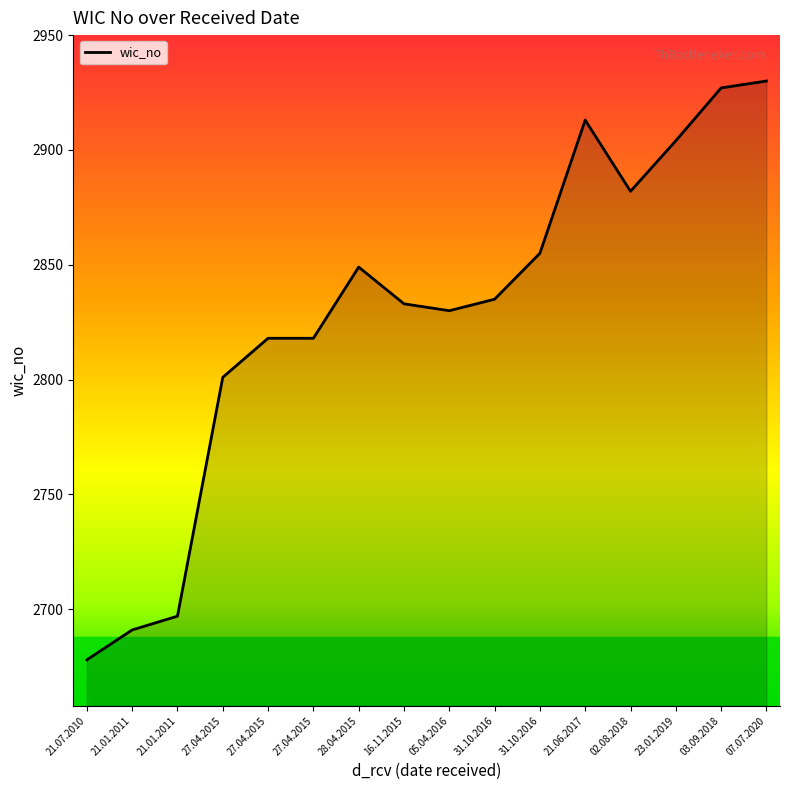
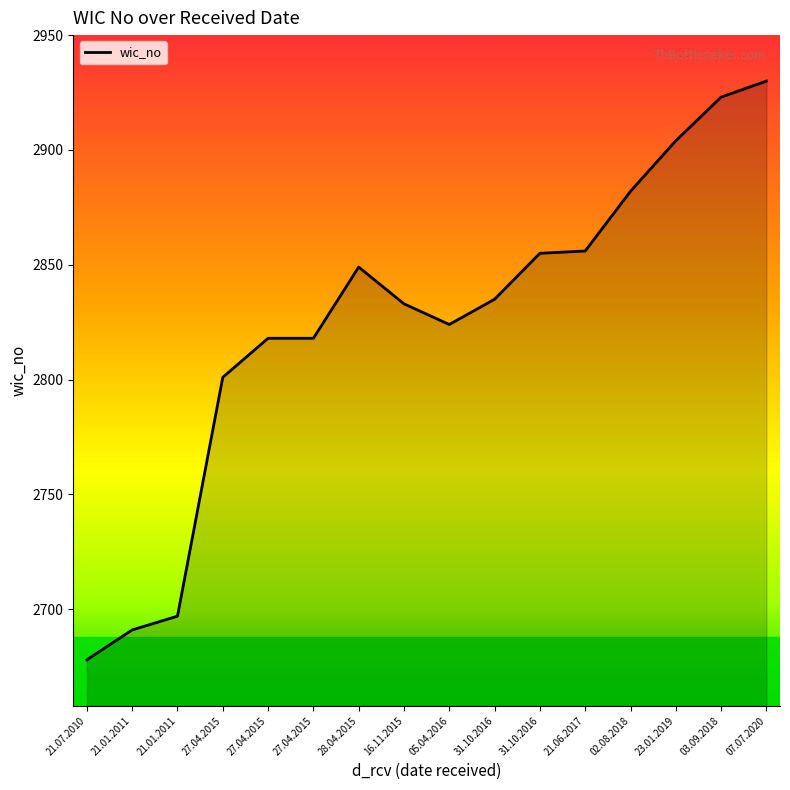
  {
    "28.04.2015": 2849,
    "16.11.2015": 2833,
-   "05.04.2016": 2830,
-   "21.06.2017": 2913,
+   "05.04.2016": 2824,
+   "21.06.2017": 2856,
    "02.08.2018": 2882,
    "23.01.2019": 2904,
-   "03.09.2018": 2927,
+   "03.09.2018": 2923,
    "07.07.2020": 2930
  }
